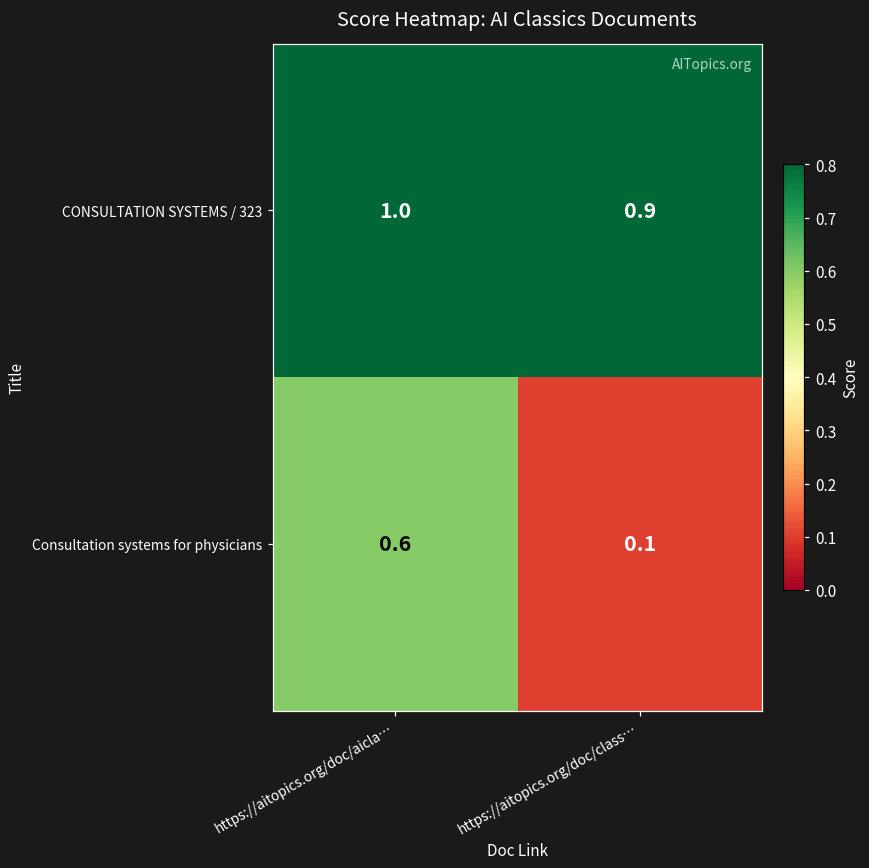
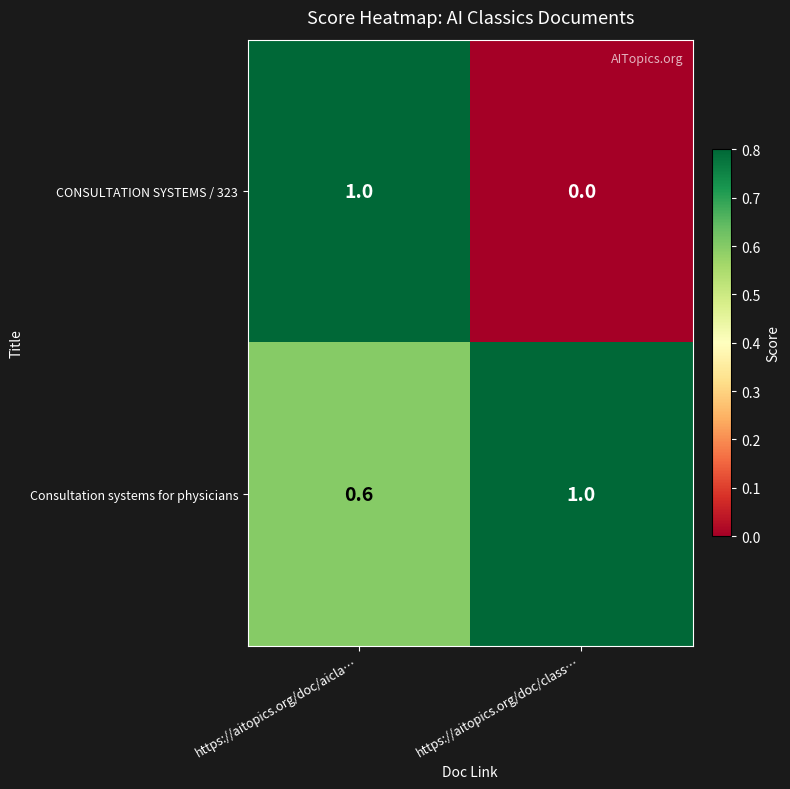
  {
    "CONSULTATION SYSTEMS / 323": {
      "https://aitopics.org/doc/aicla…": 1.0,
-     "https://aitopics.org/doc/class…": 0.9
+     "https://aitopics.org/doc/class…": 0.0
    },
    "Consultation systems for physicians": {
      "https://aitopics.org/doc/aicla…": 0.6,
-     "https://aitopics.org/doc/class…": 0.1
+     "https://aitopics.org/doc/class…": 1.0
    }
  }
